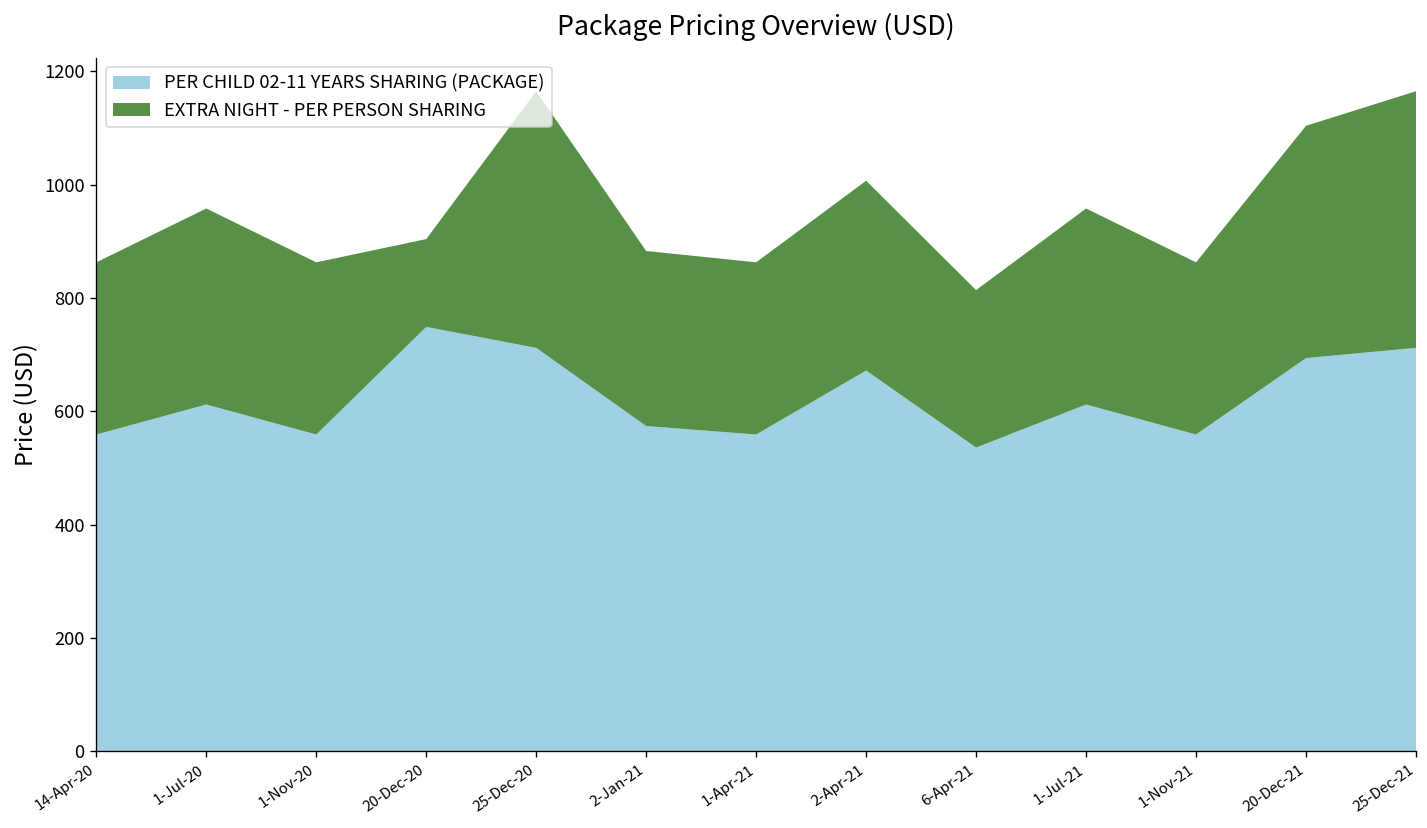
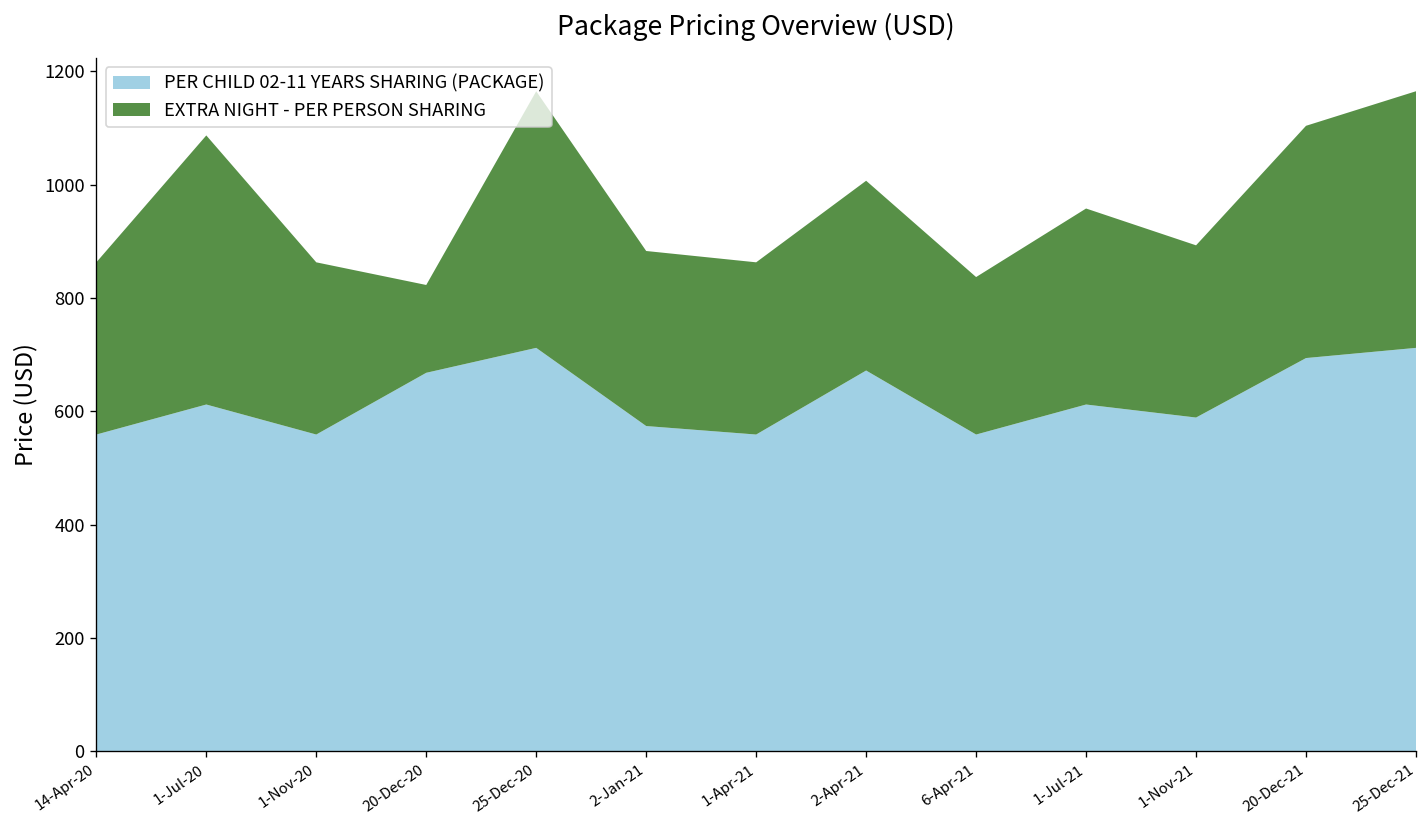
  {
    "PER CHILD 02-11 YEARS SHARING (PACKAGE)": {
      "14-Apr-20": 560,
      "1-Jul-20": 610,
      "1-Nov-20": 560,
-     "20-Dec-20": 750,
+     "20-Dec-20": 670,
      "25-Dec-20": 710,
      "2-Jan-21": 570,
      "1-Apr-21": 560,
      "2-Apr-21": 670,
-     "6-Apr-21": 540,
+     "6-Apr-21": 560,
      "1-Jul-21": 610,
-     "1-Nov-21": 560,
+     "1-Nov-21": 590,
      "20-Dec-21": 690,
      "25-Dec-21": 710
    },
    "EXTRA NIGHT - PER PERSON SHARING": {
      "14-Apr-20": 300,
-     "1-Jul-20": 350,
+     "1-Jul-20": 480,
      "1-Nov-20": 300,
      "20-Dec-20": 160,
      "2-Jan-21": 310,
      "1-Apr-21": 300,
      "2-Apr-21": 340,
      "6-Apr-21": 280,
      "1-Jul-21": 350,
      "1-Nov-21": 300,
      "20-Dec-21": 410,
      "25-Dec-21": 450
    }
  }
